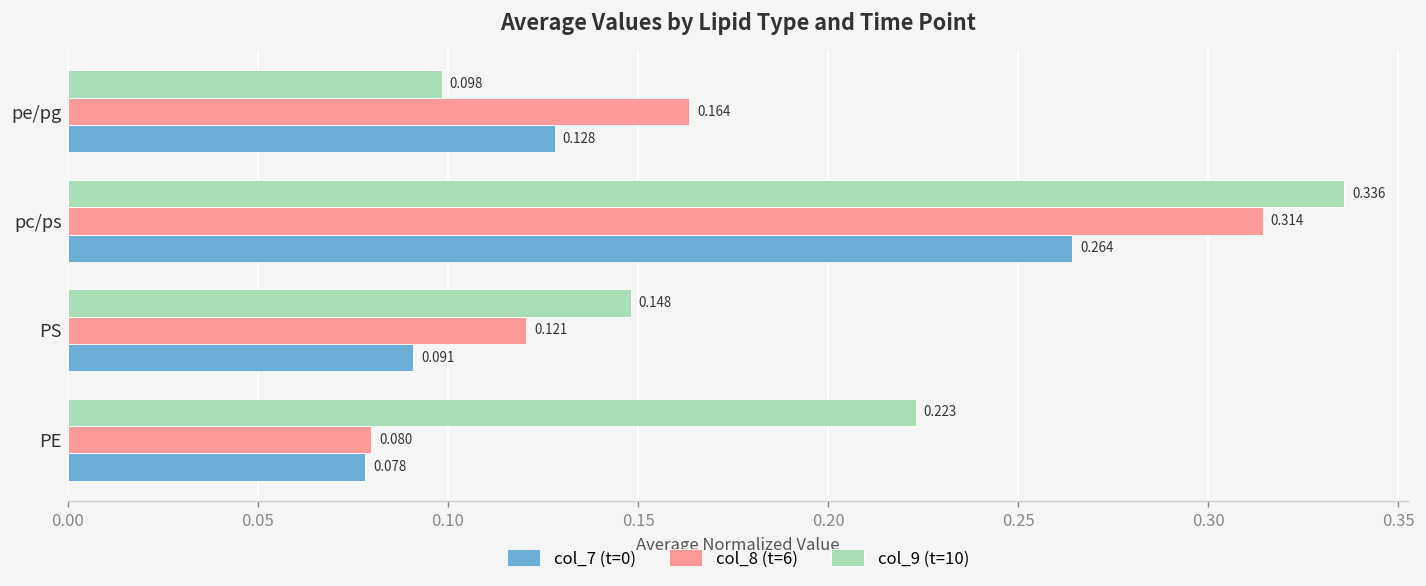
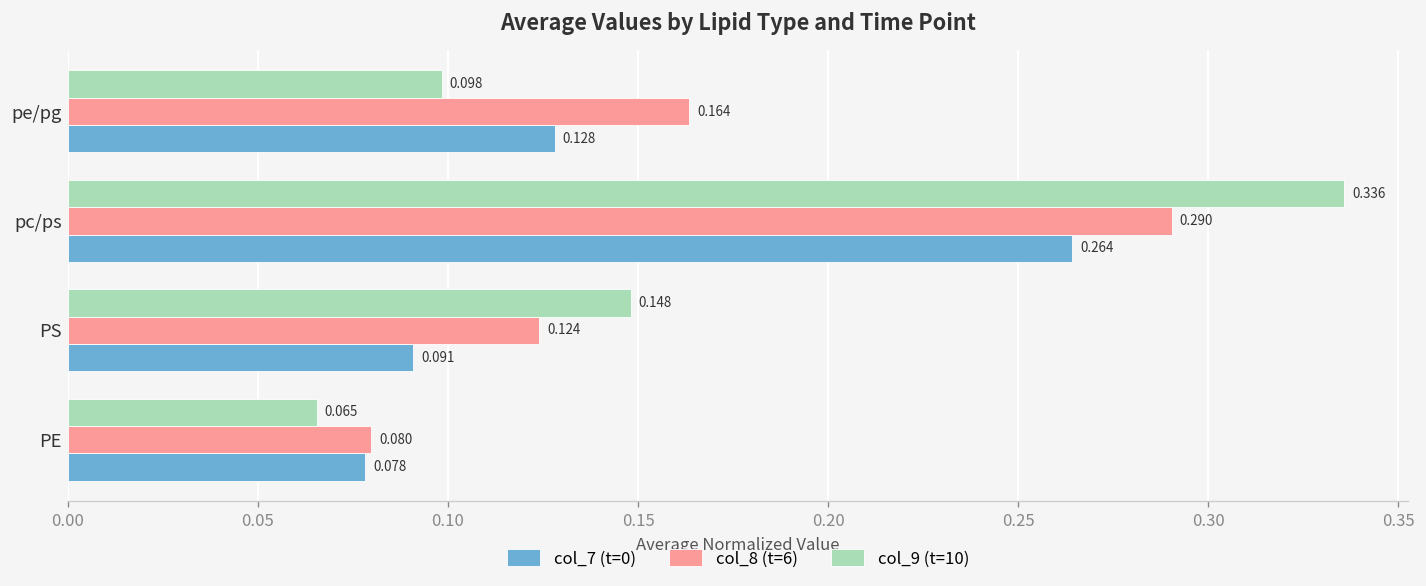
  {
    "col_7 (t=0)": {
      "pe/pg": 0.128,
      "pc/ps": 0.264,
      "PS": 0.091,
      "PE": 0.078
    },
    "col_8 (t=6)": {
      "pe/pg": 0.164,
-     "pc/ps": 0.314,
-     "PS": 0.121,
+     "pc/ps": 0.290,
+     "PS": 0.124,
      "PE": 0.080
    },
    "col_9 (t=10)": {
      "pe/pg": 0.098,
      "pc/ps": 0.336,
      "PS": 0.148,
-     "PE": 0.223
+     "PE": 0.065
    }
  }
